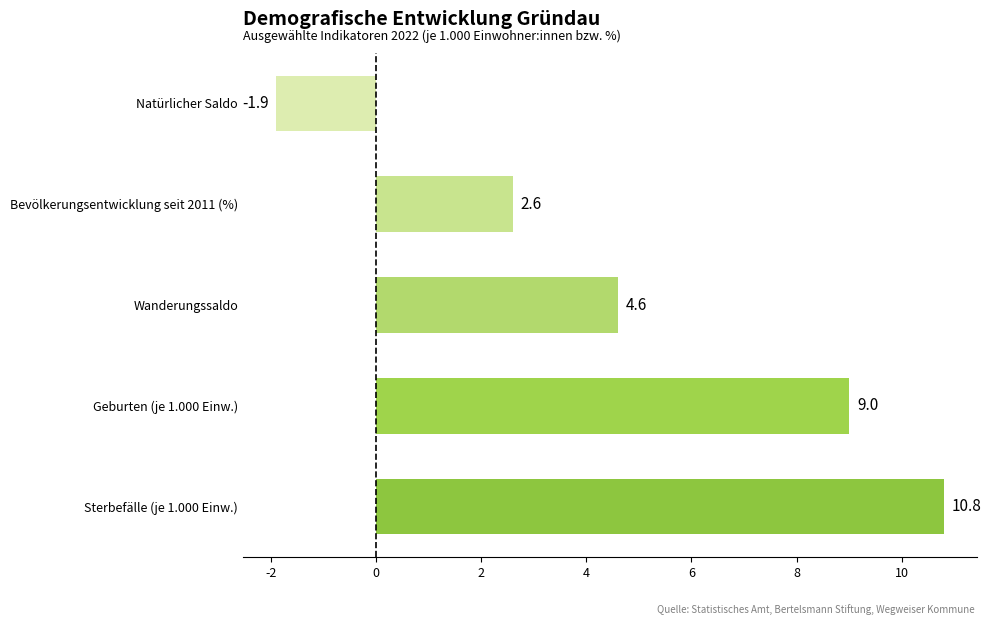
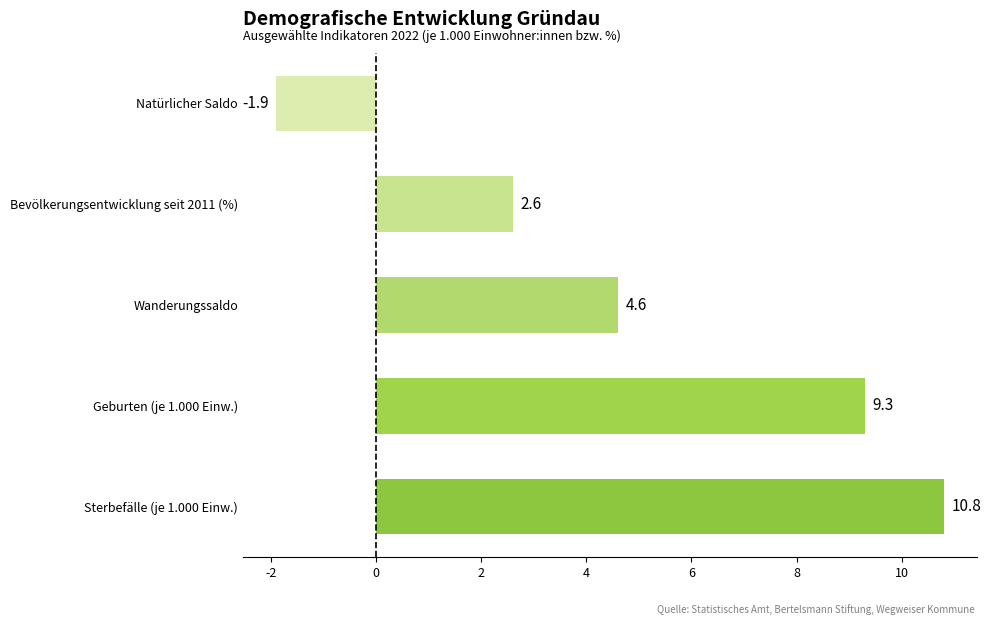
  {
    "Natürlicher Saldo": -1.9,
    "Bevölkerungsentwicklung seit 2011 (%)": 2.6,
    "Wanderungssaldo": 4.6,
-   "Geburten (je 1.000 Einw.)": 9.0,
+   "Geburten (je 1.000 Einw.)": 9.3,
    "Sterbefälle (je 1.000 Einw.)": 10.8
  }
